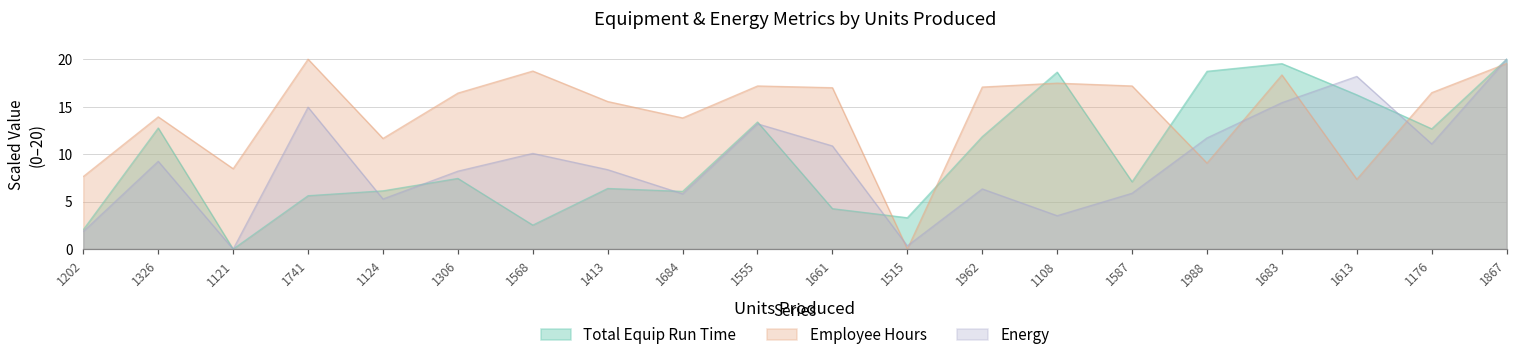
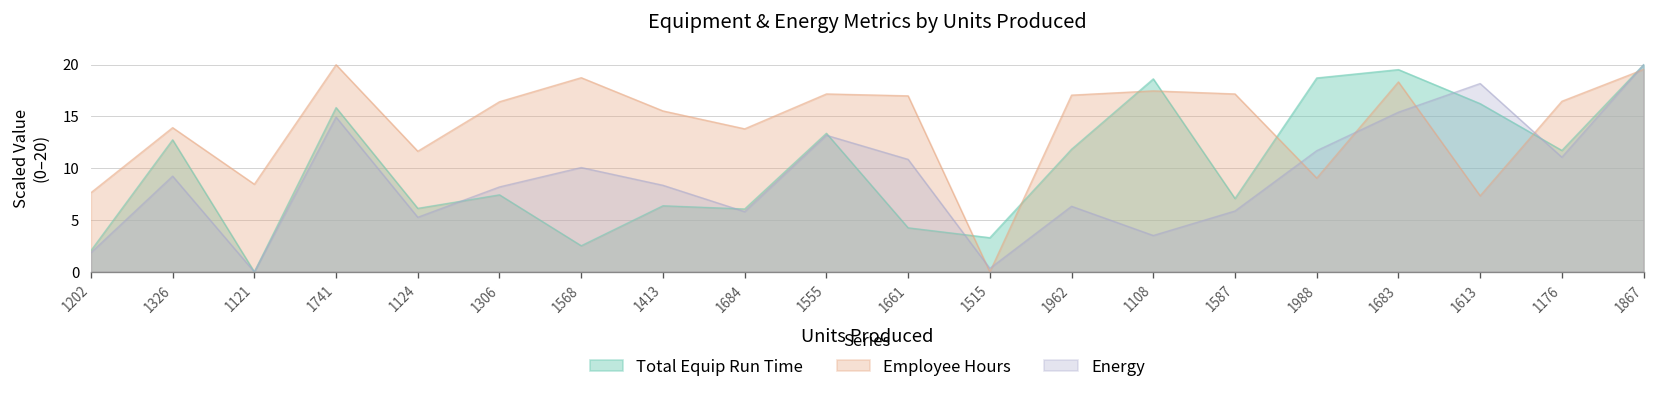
  {
    "Total Equip Run Time": {
      "1326": 13,
-     "1741": 6,
+     "1741": 16,
      "1124": 6,
      "1306": 7,
      "1568": 3,
      "1413": 6,
      "1661": 4,
      "1515": 3,
      "1962": 12,
      "1108": 19,
      "1587": 7,
      "1988": 19,
      "1683": 20,
      "1613": 16,
-     "1176": 13
+     "1176": 12
    }
  }
